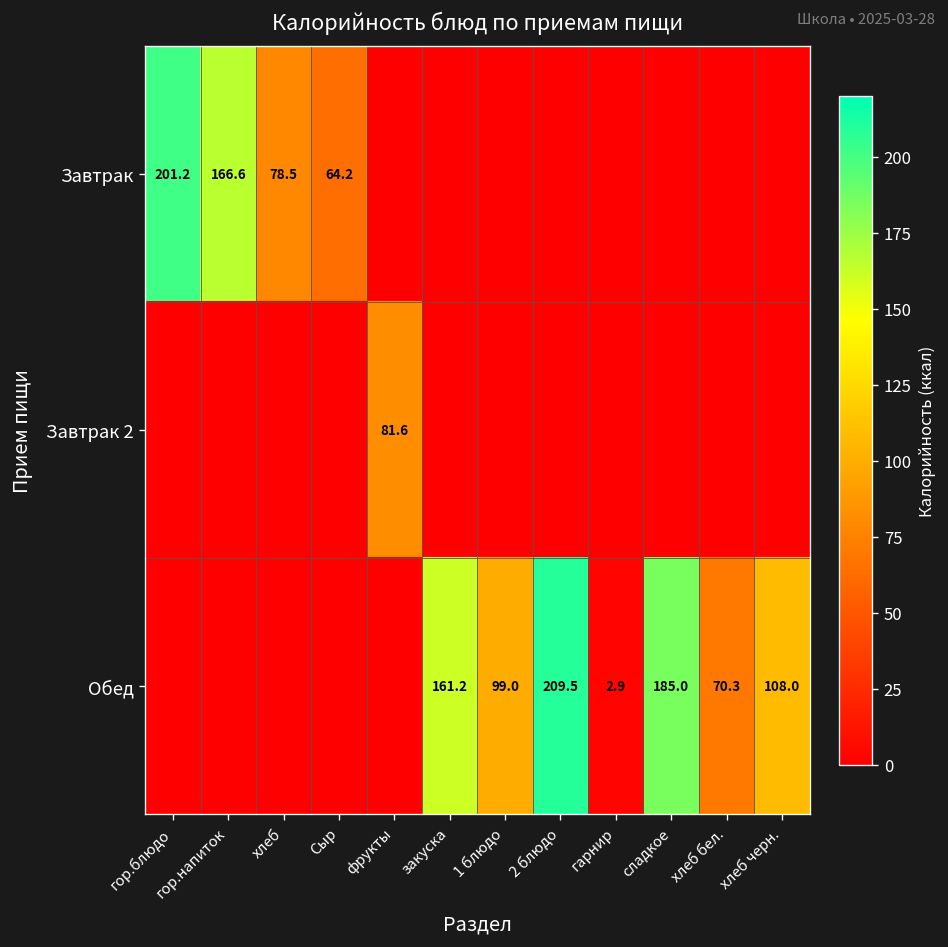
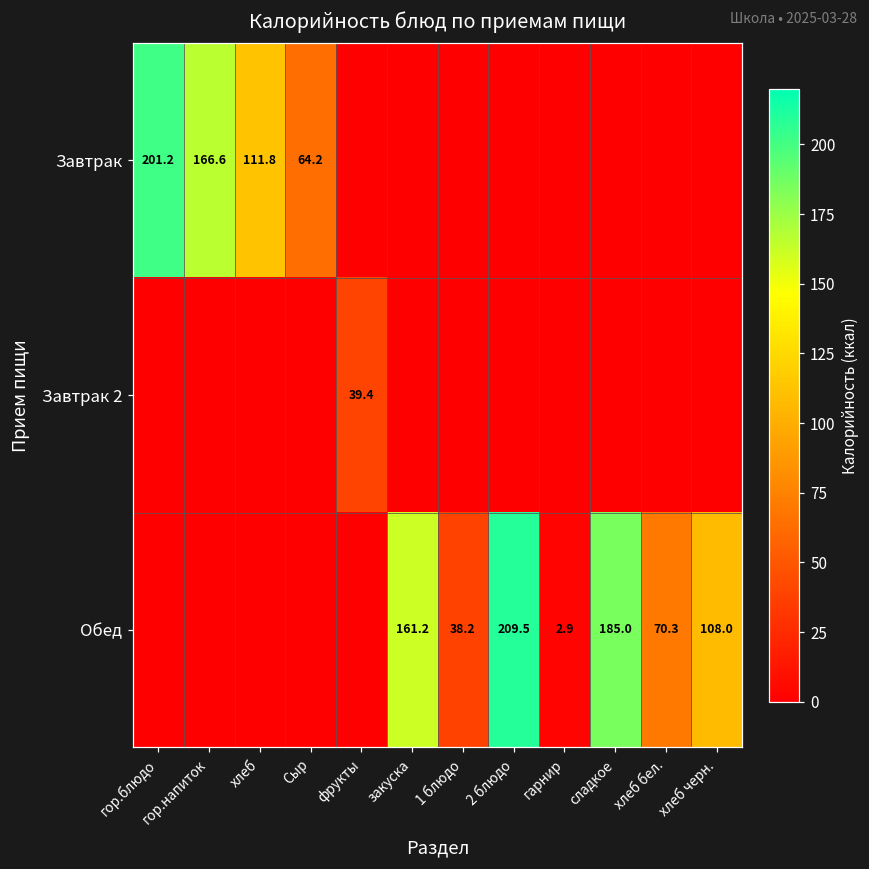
  {
    "Завтрак": {
      "гор.блюдо": 201.2,
      "гор.напиток": 166.6,
-     "хлеб": 78.5,
+     "хлеб": 111.8,
      "Сыр": 64.2
    },
    "Завтрак 2": {
-     "фрукты": 81.6
+     "фрукты": 39.4
    },
    "Обед": {
      "закуска": 161.2,
-     "1 блюдо": 99.0,
+     "1 блюдо": 38.2,
      "2 блюдо": 209.5,
      "гарнир": 2.9,
      "сладкое": 185.0,
      "хлеб бел.": 70.3,
      "хлеб черн.": 108.0
    }
  }
